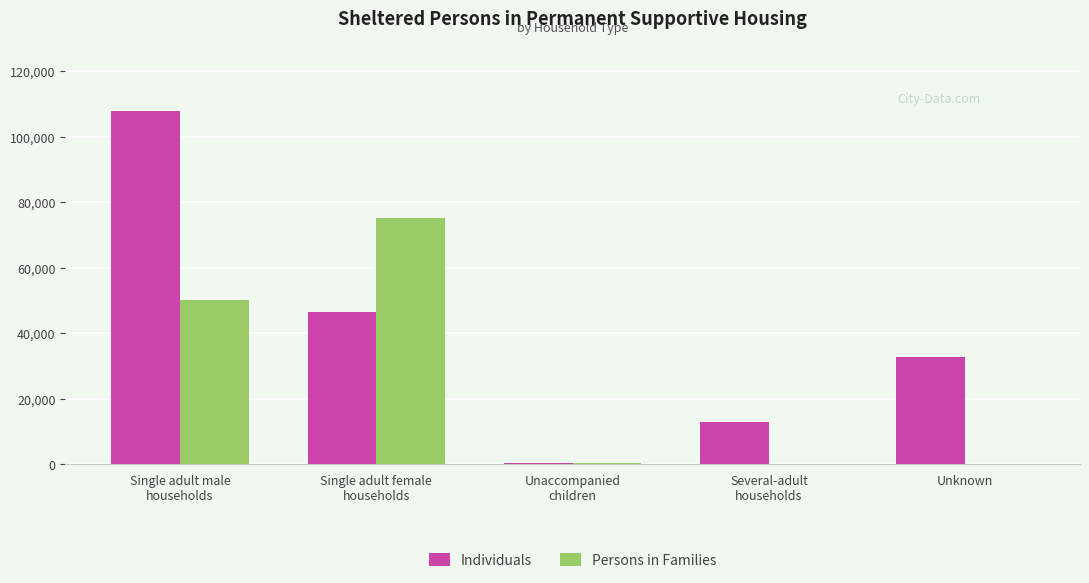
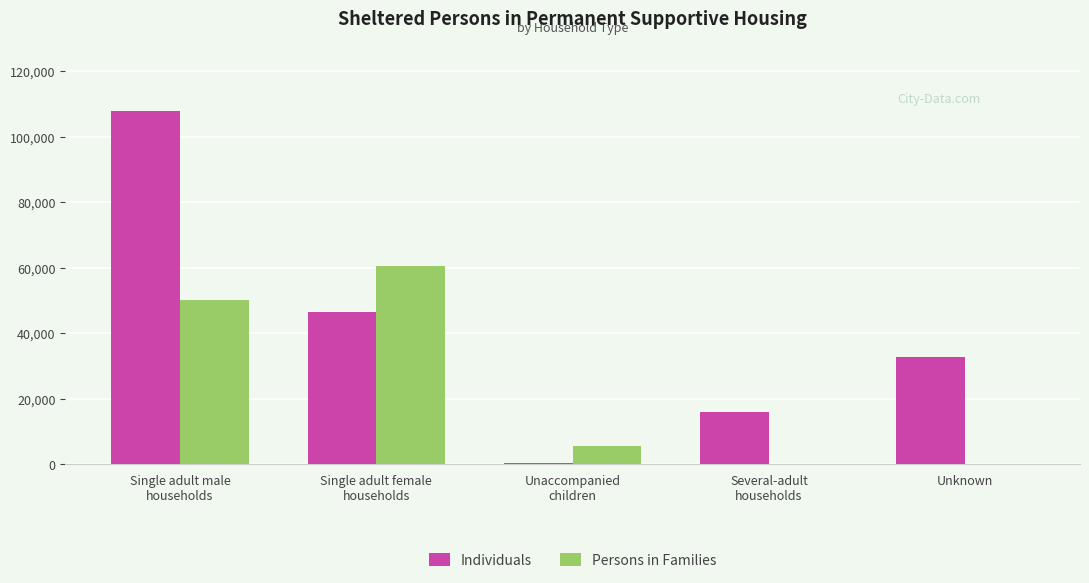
  {
    "Individuals": {
      "Single adult male households": "108,000",
      "Single adult female households": "47,000",
-     "Several-adult households": "13,000",
+     "Several-adult households": "16,000",
      "Unknown": "33,000"
    },
    "Persons in Families": {
      "Single adult male households": "50,000",
-     "Single adult female households": "75,000",
-     "Unaccompanied children": "0",
+     "Single adult female households": "60,000",
+     "Unaccompanied children": "6,000",
      "Several-adult households": "0",
      "Unknown": "0"
    }
  }
